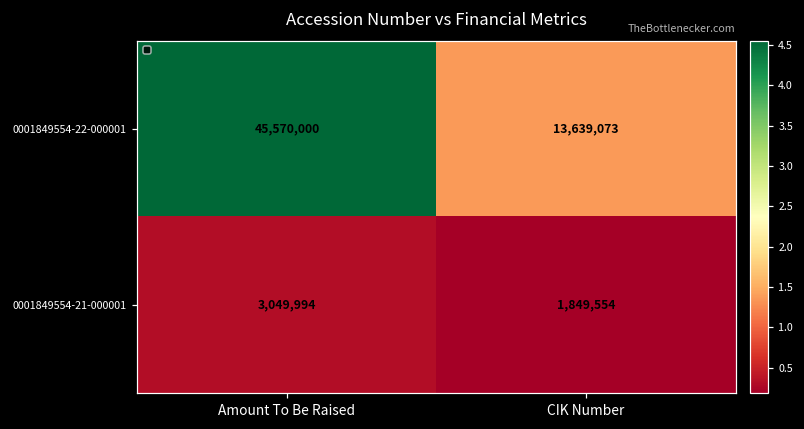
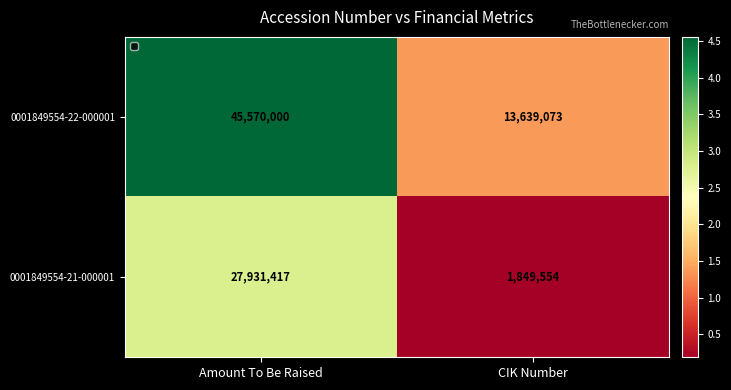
  {
    "0001849554-22-000001": {
      "Amount To Be Raised": "45,570,000",
      "CIK Number": "13,639,073"
    },
    "0001849554-21-000001": {
-     "Amount To Be Raised": "3,049,994",
+     "Amount To Be Raised": "27,931,417",
      "CIK Number": "1,849,554"
    }
  }
